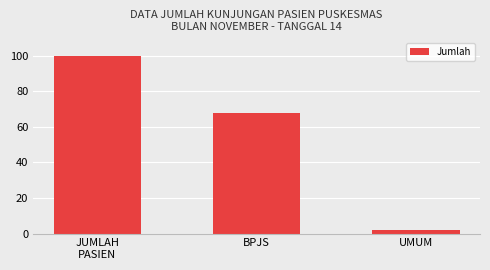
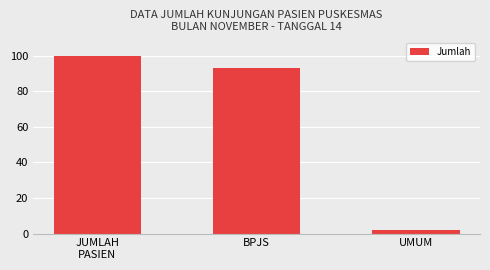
  {
    "JUMLAH PASIEN": 100,
-   "BPJS": 68,
+   "BPJS": 93,
    "UMUM": 2
  }
